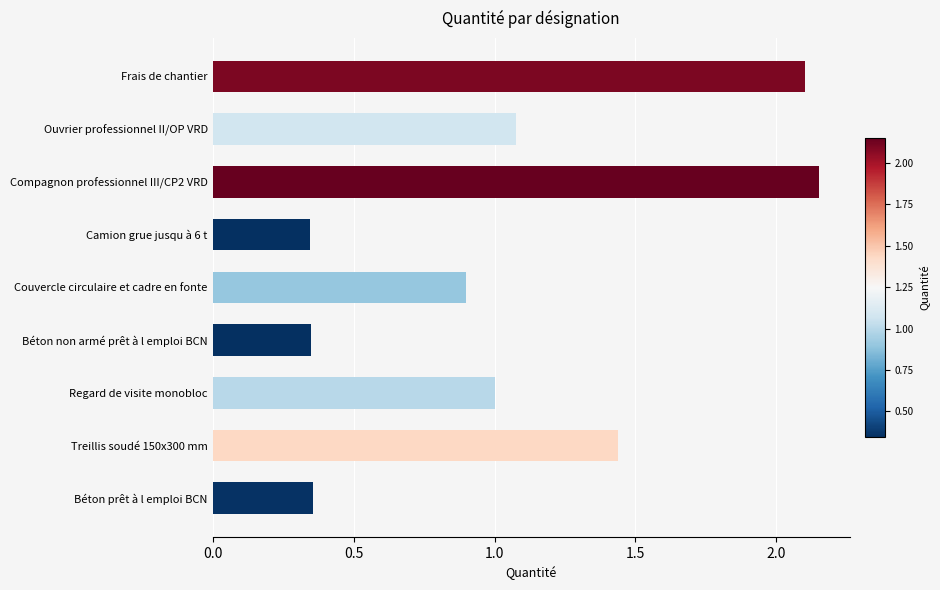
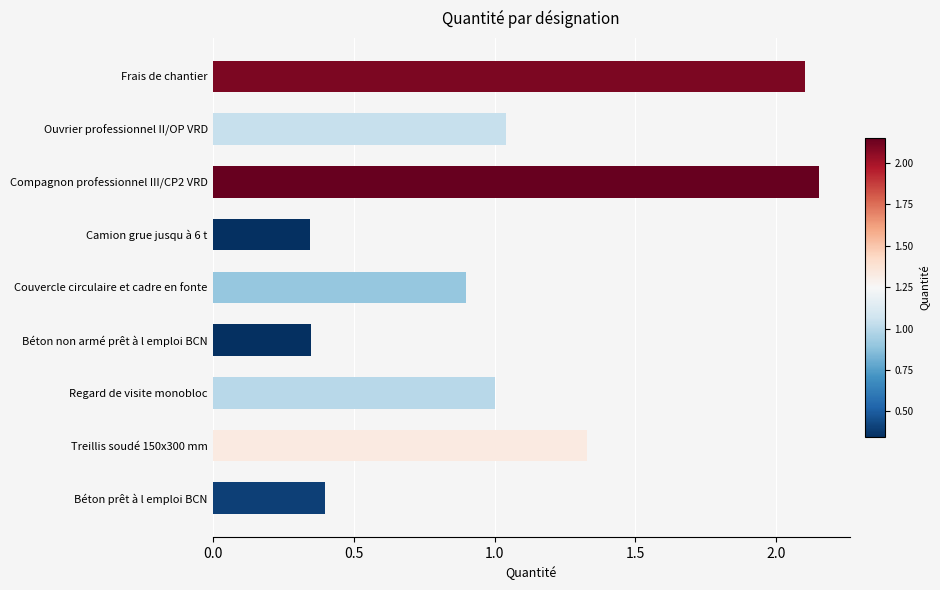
  {
    "Frais de chantier": 2.10,
-   "Ouvrier professionnel II/OP VRD": 1.08,
+   "Ouvrier professionnel II/OP VRD": 1.04,
    "Compagnon professionnel III/CP2 VRD": 2.15,
    "Camion grue jusqu à 6 t": 0.35,
    "Couvercle circulaire et cadre en fonte": 0.90,
    "Béton non armé prêt à l emploi BCN": 0.35,
    "Regard de visite monobloc": 1.00,
-   "Treillis soudé 150x300 mm": 1.44,
-   "Béton prêt à l emploi BCN": 0.36
+   "Treillis soudé 150x300 mm": 1.33,
+   "Béton prêt à l emploi BCN": 0.40
  }
